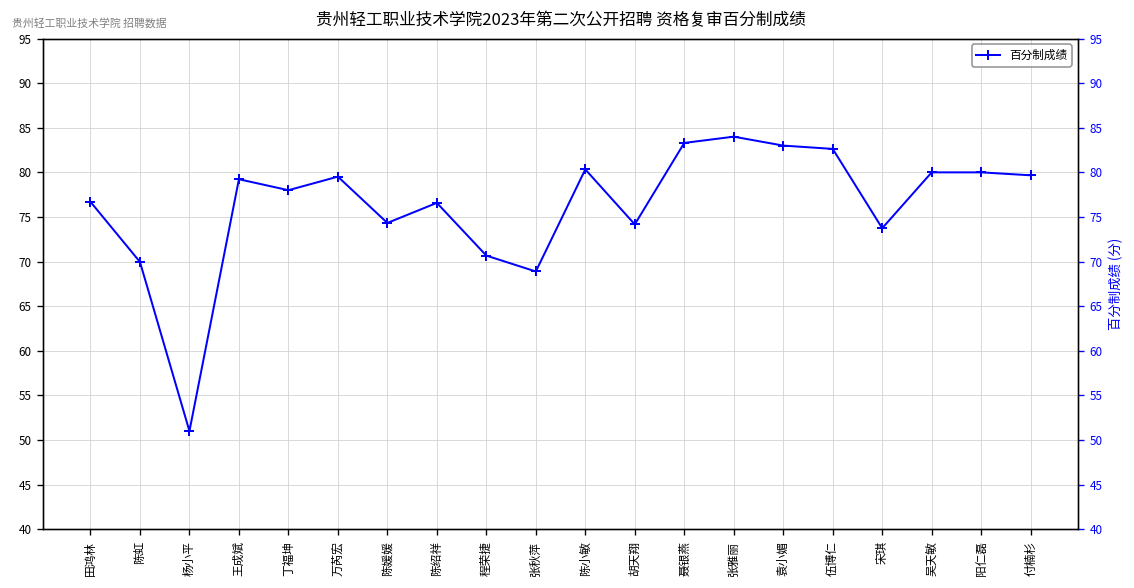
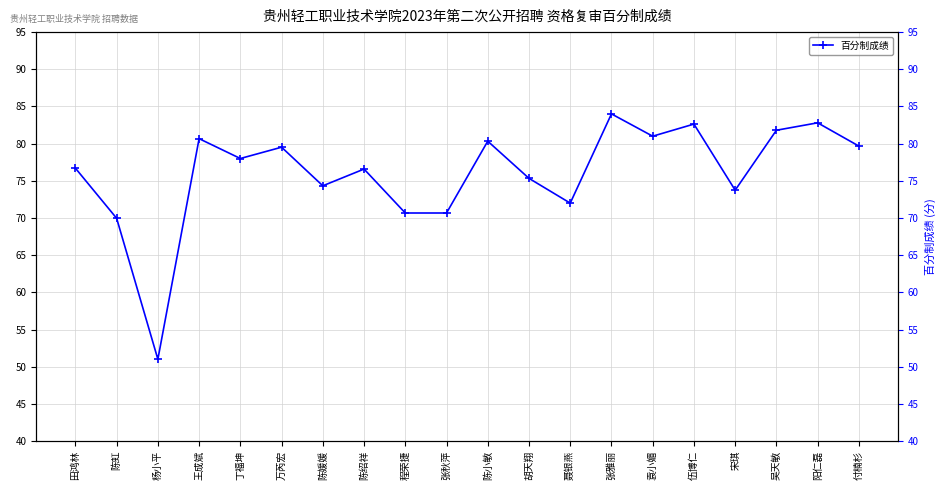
  {
    "田鸿林": 77,
    "陈虹": 70,
    "杨小平": 51,
-   "王成斌": 79,
+   "王成斌": 81,
    "丁福坤": 78,
    "万芮宏": 80,
    "陈媛媛": 74,
    "陈绍祥": 77,
    "程荣捷": 71,
-   "张秋萍": 69,
+   "张秋萍": 71,
    "陈小敏": 80,
-   "胡天翔": 74,
-   "聂银燕": 83,
+   "胡天翔": 75,
+   "聂银燕": 72,
    "张雅丽": 84,
-   "袁小媚": 83,
+   "袁小媚": 81,
    "伍博仁": 83,
    "宋琪": 74,
-   "吴天敏": 80,
-   "阳仁磊": 80,
+   "吴天敏": 82,
+   "阳仁磊": 83,
    "付楠杉": 80
  }
